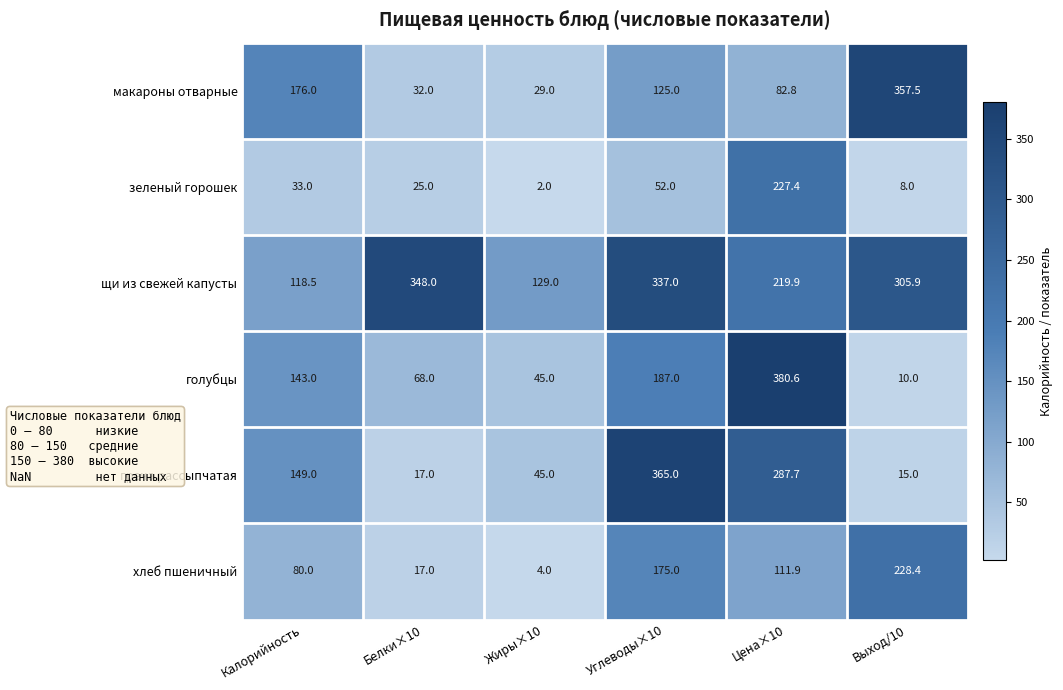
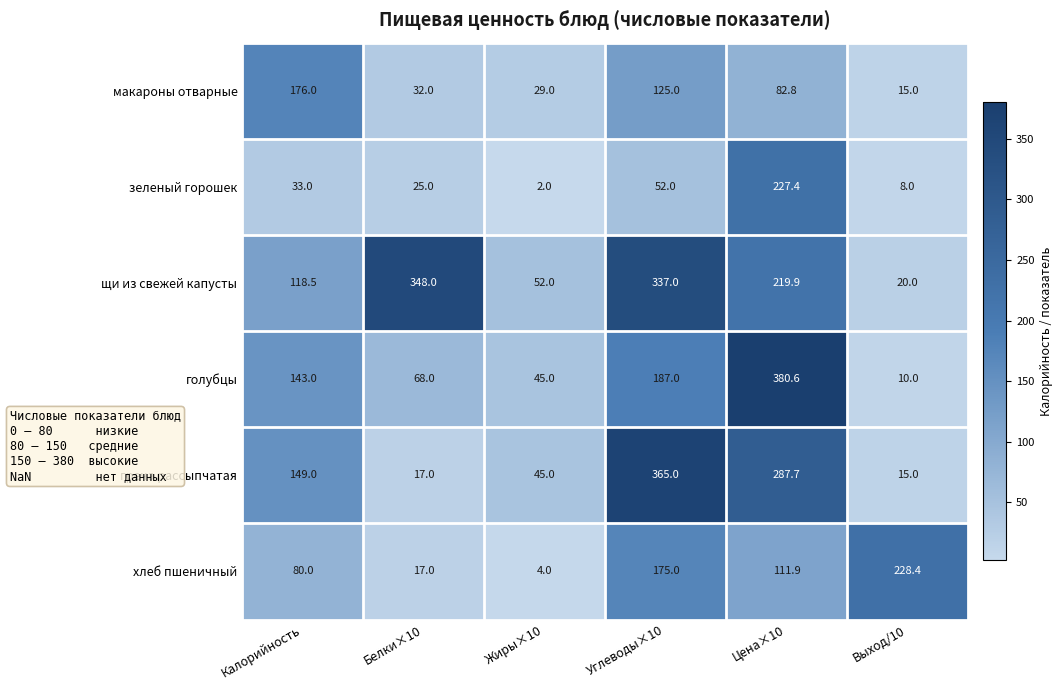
  {
    "макароны отварные": {
      "Калорийность": 176.0,
      "Белки×10": 32.0,
      "Жиры×10": 29.0,
      "Углеводы×10": 125.0,
      "Цена×10": 82.8,
-     "Выход/10": 357.5
+     "Выход/10": 15.0
    },
    "зеленый горошек": {
      "Калорийность": 33.0,
      "Белки×10": 25.0,
      "Жиры×10": 2.0,
      "Углеводы×10": 52.0,
      "Цена×10": 227.4,
      "Выход/10": 8.0
    },
    "щи из свежей капусты": {
      "Калорийность": 118.5,
      "Белки×10": 348.0,
-     "Жиры×10": 129.0,
+     "Жиры×10": 52.0,
      "Углеводы×10": 337.0,
      "Цена×10": 219.9,
-     "Выход/10": 305.9
+     "Выход/10": 20.0
    },
    "голубцы": {
      "Калорийность": 143.0,
      "Белки×10": 68.0,
      "Жиры×10": 45.0,
      "Углеводы×10": 187.0,
      "Цена×10": 380.6,
      "Выход/10": 10.0
    },
    "греча рассыпчатая": {
      "Калорийность": 149.0,
      "Белки×10": 17.0,
      "Жиры×10": 45.0,
      "Углеводы×10": 365.0,
      "Цена×10": 287.7,
      "Выход/10": 15.0
    },
    "хлеб пшеничный": {
      "Калорийность": 80.0,
      "Белки×10": 17.0,
      "Жиры×10": 4.0,
      "Углеводы×10": 175.0,
      "Цена×10": 111.9,
      "Выход/10": 228.4
    }
  }
